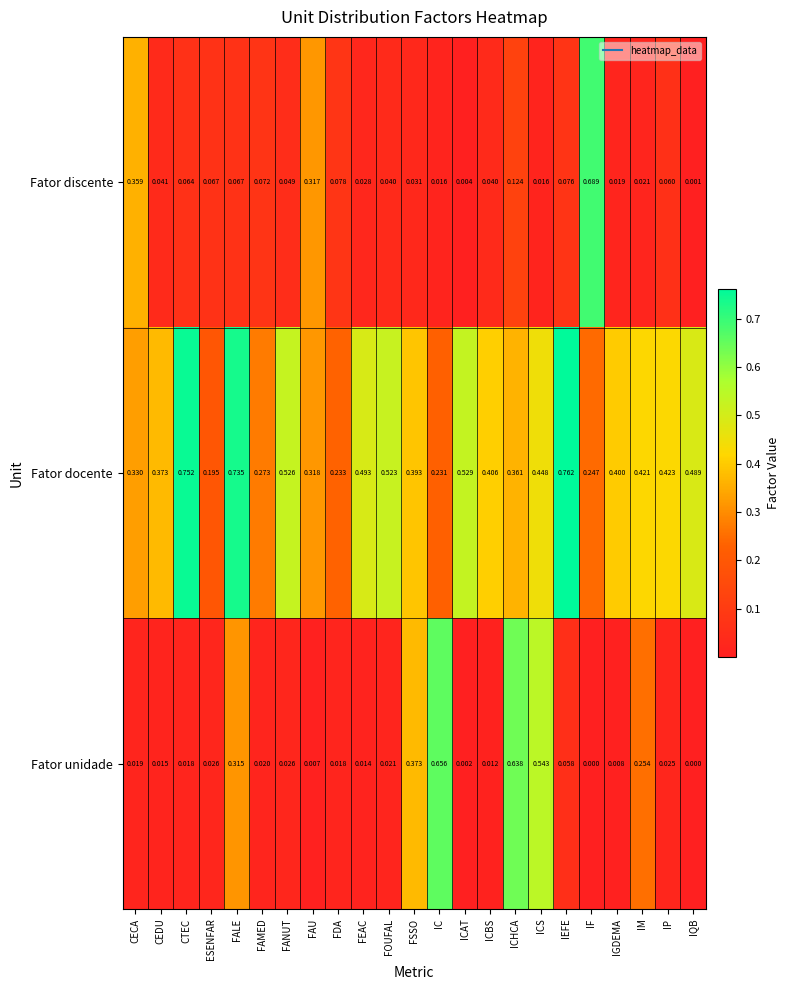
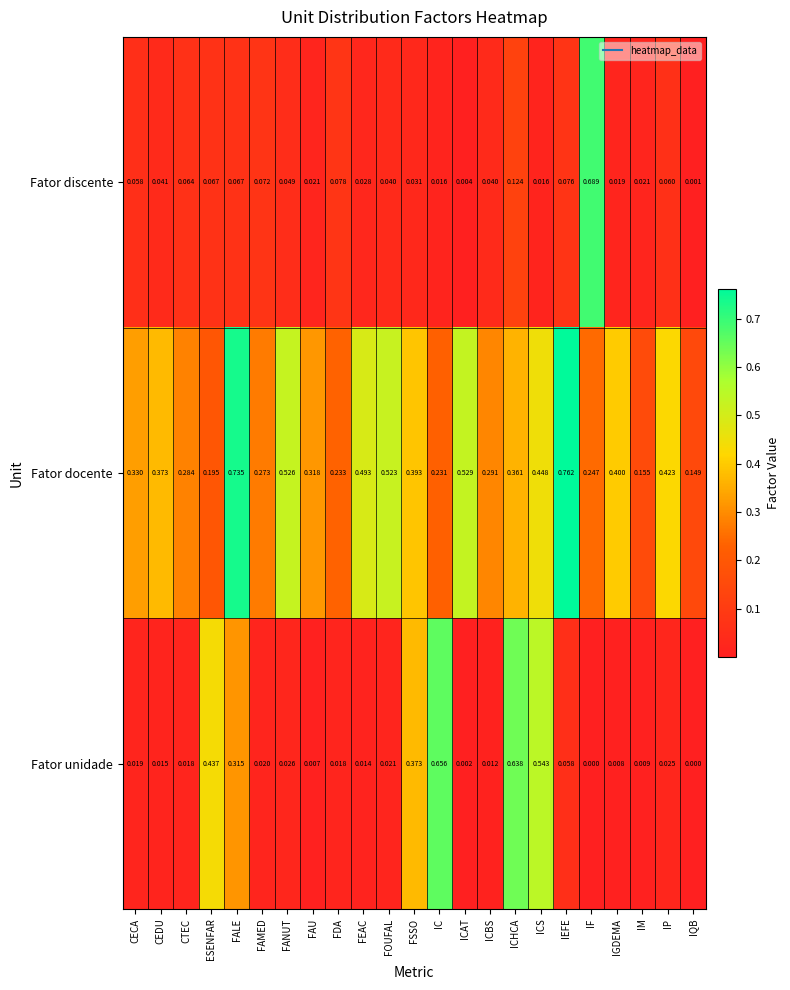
  {
    "Fator discente": {
-     "CECA": 0.359,
+     "CECA": 0.058,
      "CEDU": 0.041,
      "CTEC": 0.064,
      "ESENFAR": 0.067,
      "FALE": 0.067,
      "FAMED": 0.072,
      "FANUT": 0.049,
-     "FAU": 0.317,
+     "FAU": 0.021,
      "FDA": 0.078,
      "FEAC": 0.028,
      "FOUFAL": 0.040,
      "FSSO": 0.031,
      "IC": 0.016,
      "ICAT": 0.004,
      "ICBS": 0.040,
      "ICHCA": 0.124,
      "ICS": 0.016,
      "IEFE": 0.076,
      "IF": 0.689,
      "IGDEMA": 0.019,
      "IM": 0.021,
      "IP": 0.060,
      "IQB": 0.001
    },
    "Fator docente": {
      "CECA": 0.330,
      "CEDU": 0.373,
-     "CTEC": 0.752,
+     "CTEC": 0.284,
      "ESENFAR": 0.195,
      "FALE": 0.735,
      "FAMED": 0.273,
      "FANUT": 0.526,
      "FAU": 0.318,
      "FDA": 0.233,
      "FEAC": 0.493,
      "FOUFAL": 0.523,
      "FSSO": 0.393,
      "IC": 0.231,
      "ICAT": 0.529,
-     "ICBS": 0.406,
+     "ICBS": 0.291,
      "ICHCA": 0.361,
      "ICS": 0.448,
      "IEFE": 0.762,
      "IF": 0.247,
      "IGDEMA": 0.400,
-     "IM": 0.421,
+     "IM": 0.155,
      "IP": 0.423,
-     "IQB": 0.489
+     "IQB": 0.149
    },
    "Fator unidade": {
      "CECA": 0.019,
      "CEDU": 0.015,
      "CTEC": 0.018,
-     "ESENFAR": 0.026,
+     "ESENFAR": 0.437,
      "FALE": 0.315,
      "FAMED": 0.020,
      "FANUT": 0.026,
      "FAU": 0.007,
      "FDA": 0.018,
      "FEAC": 0.014,
      "FOUFAL": 0.021,
      "FSSO": 0.373,
      "IC": 0.656,
      "ICAT": 0.002,
      "ICBS": 0.012,
      "ICHCA": 0.638,
      "ICS": 0.543,
      "IEFE": 0.058,
      "IF": 0.000,
      "IGDEMA": 0.008,
-     "IM": 0.254,
+     "IM": 0.009,
      "IP": 0.025,
      "IQB": 0.000
    }
  }
